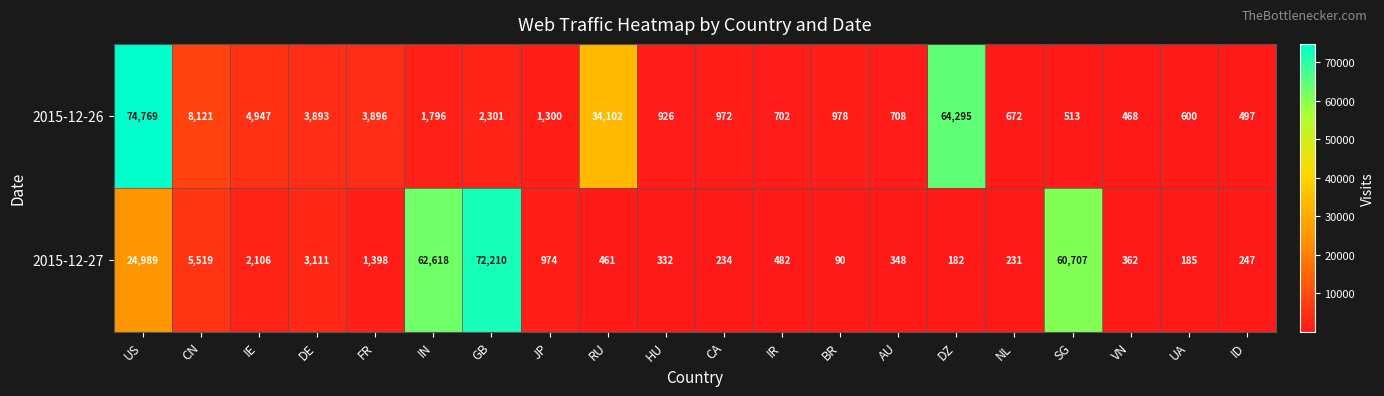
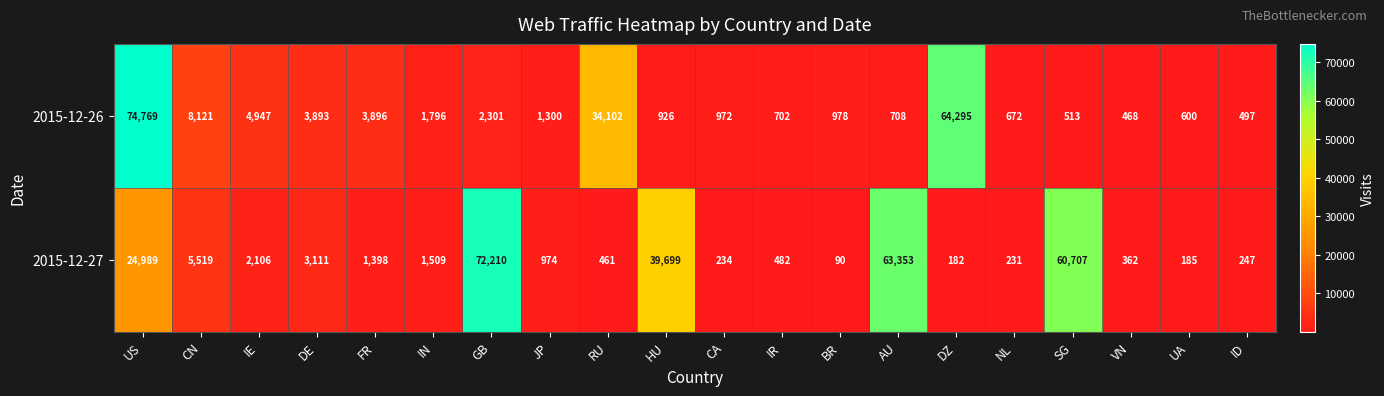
  {
    "2015-12-26": {
      "US": "74,769",
      "CN": "8,121",
      "IE": "4,947",
      "DE": "3,893",
      "FR": "3,896",
      "IN": "1,796",
      "GB": "2,301",
      "JP": "1,300",
      "RU": "34,102",
      "HU": "926",
      "CA": "972",
      "IR": "702",
      "BR": "978",
      "AU": "708",
      "DZ": "64,295",
      "NL": "672",
      "SG": "513",
      "VN": "468",
      "UA": "600",
      "ID": "497"
    },
    "2015-12-27": {
      "US": "24,989",
      "CN": "5,519",
      "IE": "2,106",
      "DE": "3,111",
      "FR": "1,398",
-     "IN": "62,618",
+     "IN": "1,509",
      "GB": "72,210",
      "JP": "974",
      "RU": "461",
-     "HU": "332",
+     "HU": "39,699",
      "CA": "234",
      "IR": "482",
      "BR": "90",
-     "AU": "348",
+     "AU": "63,353",
      "DZ": "182",
      "NL": "231",
      "SG": "60,707",
      "VN": "362",
      "UA": "185",
      "ID": "247"
    }
  }
